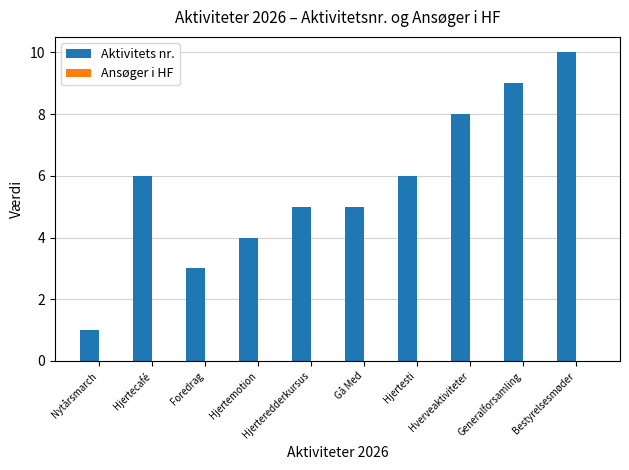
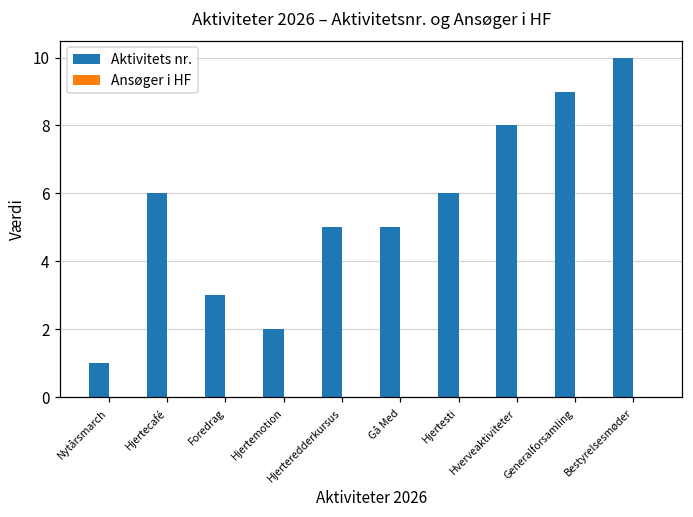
  {
    "Aktivitets nr.": {
      "Nytårsmarch": 1,
      "Hjertecafé": 6,
      "Foredrag": 3,
-     "Hjertemotion": 4,
+     "Hjertemotion": 2,
      "Hjerteredderkursus": 5,
      "Gå Med": 5,
      "Hjertesti": 6,
      "Hverveaktiviteter": 8,
      "Generalforsamling": 9,
      "Bestyrelsesmøder": 10
    },
    "Ansøger i HF": {
      "Nytårsmarch": 0,
      "Hjertecafé": 0,
      "Foredrag": 0,
      "Hjertemotion": 0,
      "Hjerteredderkursus": 0,
      "Gå Med": 0,
      "Hjertesti": 0,
      "Hverveaktiviteter": 0,
      "Generalforsamling": 0,
      "Bestyrelsesmøder": 0
    }
  }
